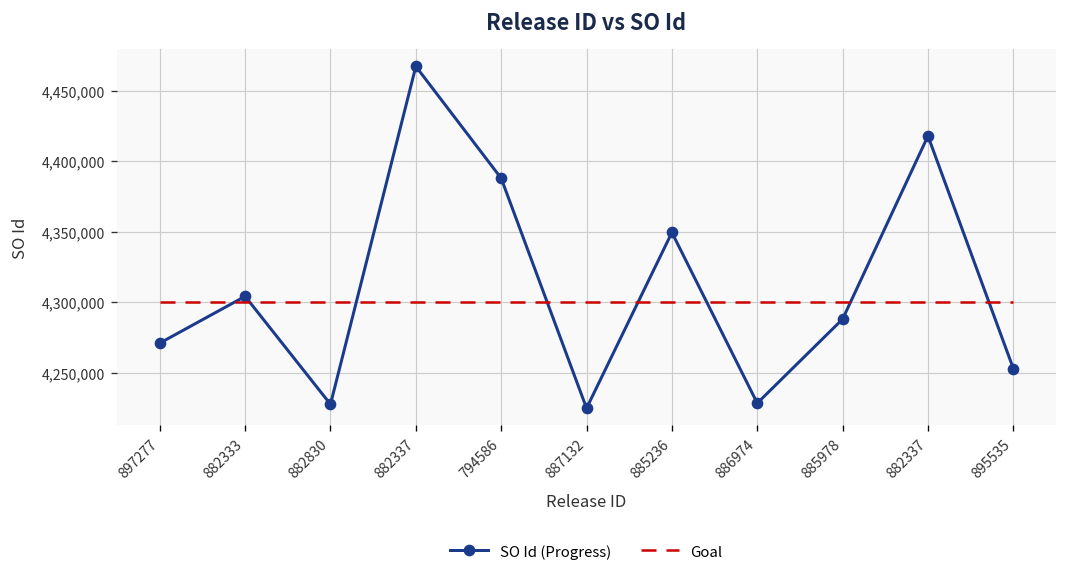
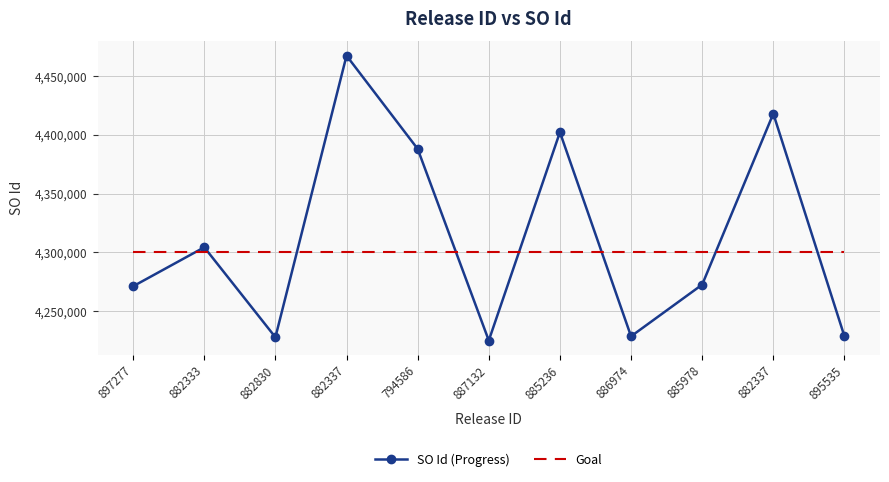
  {
    "SO Id (Progress)": {
      "897277": "4,271,000",
      "882333": "4,304,000",
      "882830": "4,228,000",
      "794586": "4,388,000",
      "887132": "4,225,000",
-     "885236": "4,350,000",
+     "885236": "4,402,000",
      "886974": "4,229,000",
-     "885978": "4,288,000",
-     "895535": "4,253,000"
+     "885978": "4,273,000",
+     "895535": "4,229,000"
    },
    "Goal": {
      "897277": "4,300,000",
      "882333": "4,300,000",
      "882830": "4,300,000",
      "794586": "4,300,000",
      "887132": "4,300,000",
      "885236": "4,300,000",
      "886974": "4,300,000",
      "885978": "4,300,000",
      "895535": "4,300,000"
    }
  }
